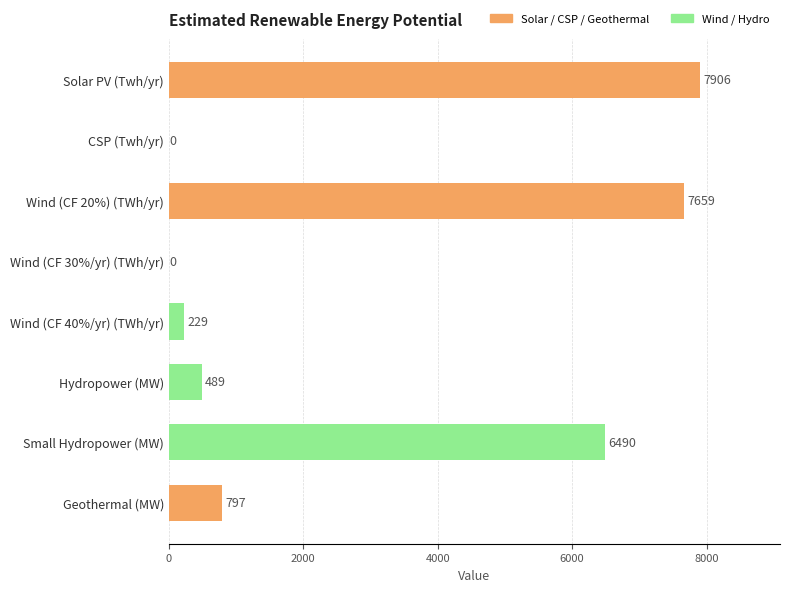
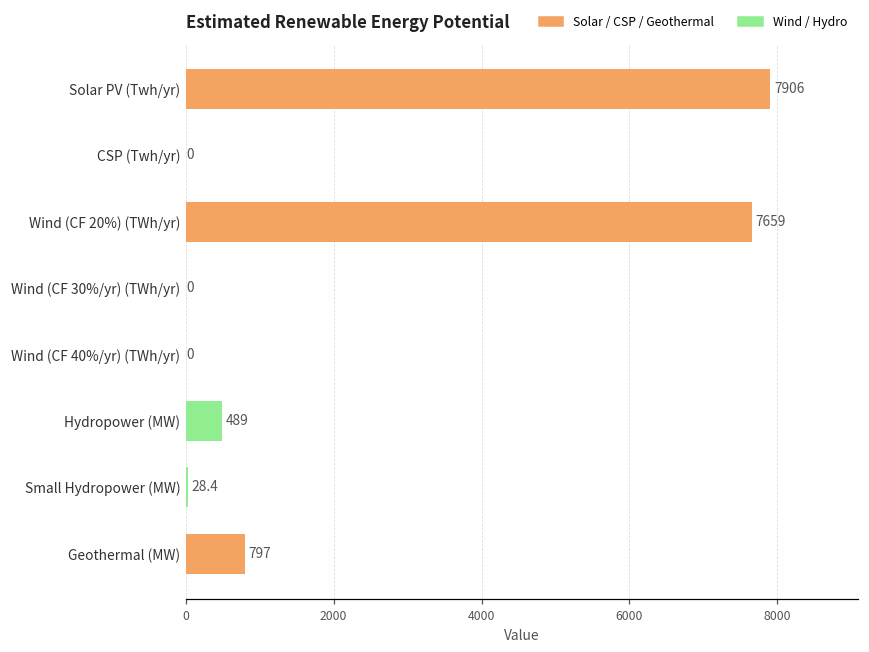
  {
    "Solar PV (Twh/yr)": 7906,
    "CSP (Twh/yr)": 0,
    "Wind (CF 20%) (TWh/yr)": 7659,
    "Wind (CF 30%/yr) (TWh/yr)": 0,
-   "Wind (CF 40%/yr) (TWh/yr)": 229,
+   "Wind (CF 40%/yr) (TWh/yr)": 0,
    "Hydropower (MW)": 489,
-   "Small Hydropower (MW)": 6490,
+   "Small Hydropower (MW)": 28.4,
    "Geothermal (MW)": 797
  }
